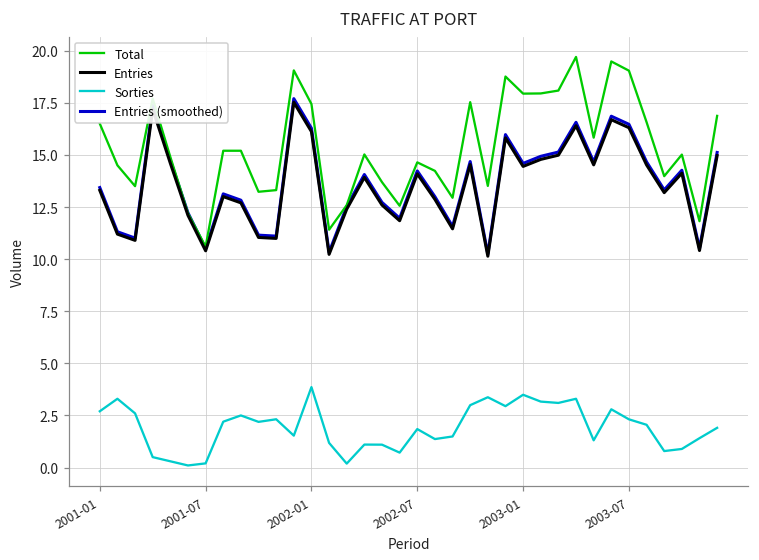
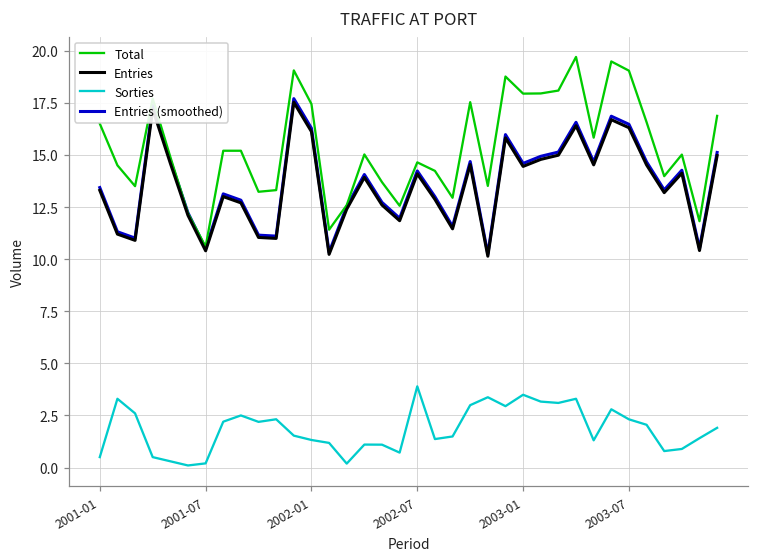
  {
    "Total": {
      "2001-01": 16.5,
      "2002-01": 17.4,
      "2002-07": 14.6,
      "2003-01": 17.9,
      "2003-07": 19.0
    },
    "Entries": {
      "2002-01": 16.1,
      "2002-07": 14.1,
      "2003-01": 14.4,
      "2003-07": 16.3
    },
    "Sorties": {
-     "2001-01": 2.7,
+     "2001-01": 0.5,
      "2001-07": 0.2,
-     "2002-01": 3.9,
-     "2002-07": 1.8,
+     "2002-01": 1.3,
+     "2002-07": 3.9,
      "2003-01": 3.5,
      "2003-07": 2.3
    },
    "Entries (smoothed)": {
      "2002-01": 16.3,
      "2002-07": 14.2,
      "2003-01": 14.6,
      "2003-07": 16.5
    }
  }
